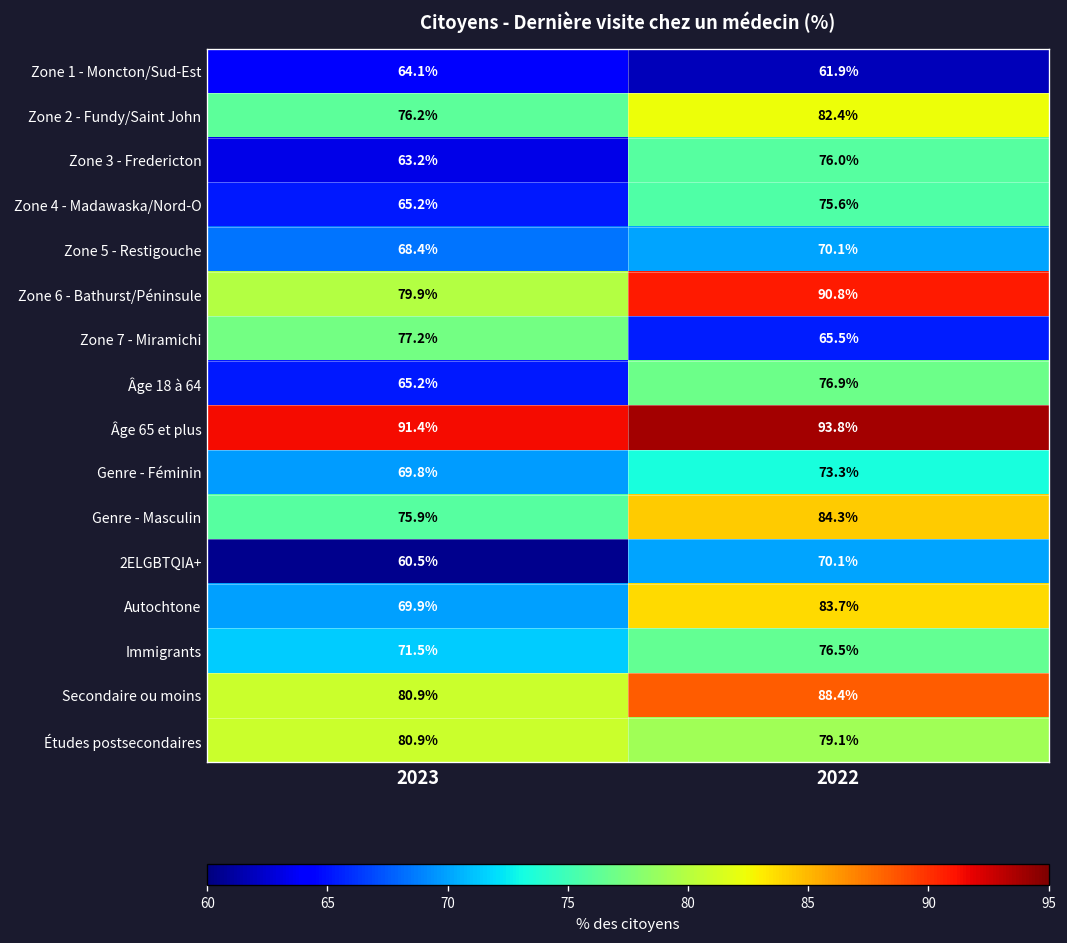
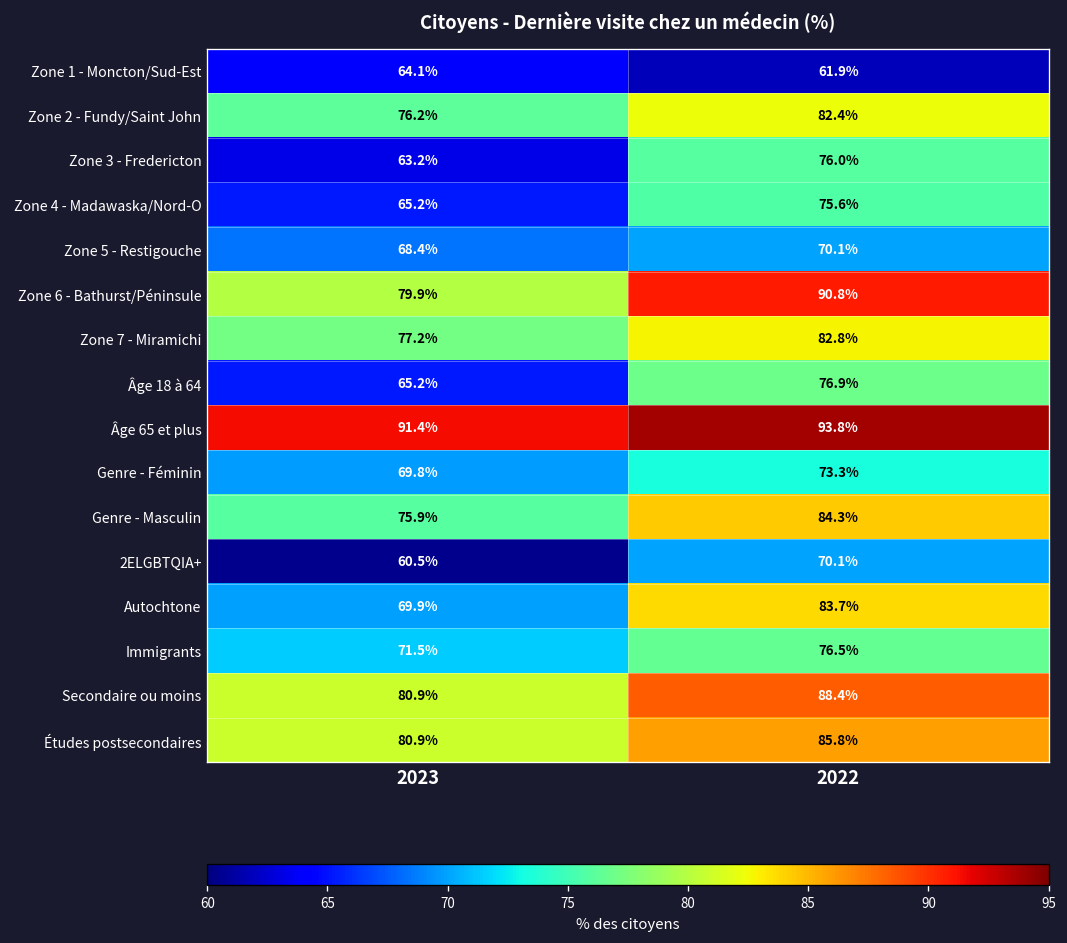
  {
    "Zone 1 - Moncton/Sud-Est": {
      "2023": "64.1%",
      "2022": "61.9%"
    },
    "Zone 2 - Fundy/Saint John": {
      "2023": "76.2%",
      "2022": "82.4%"
    },
    "Zone 3 - Fredericton": {
      "2023": "63.2%",
      "2022": "76.0%"
    },
    "Zone 4 - Madawaska/Nord-O": {
      "2023": "65.2%",
      "2022": "75.6%"
    },
    "Zone 5 - Restigouche": {
      "2023": "68.4%",
      "2022": "70.1%"
    },
    "Zone 6 - Bathurst/Péninsule": {
      "2023": "79.9%",
      "2022": "90.8%"
    },
    "Zone 7 - Miramichi": {
      "2023": "77.2%",
-     "2022": "65.5%"
+     "2022": "82.8%"
    },
    "Âge 18 à 64": {
      "2023": "65.2%",
      "2022": "76.9%"
    },
    "Âge 65 et plus": {
      "2023": "91.4%",
      "2022": "93.8%"
    },
    "Genre - Féminin": {
      "2023": "69.8%",
      "2022": "73.3%"
    },
    "Genre - Masculin": {
      "2023": "75.9%",
      "2022": "84.3%"
    },
    "2ELGBTQIA+": {
      "2023": "60.5%",
      "2022": "70.1%"
    },
    "Autochtone": {
      "2023": "69.9%",
      "2022": "83.7%"
    },
    "Immigrants": {
      "2023": "71.5%",
      "2022": "76.5%"
    },
    "Secondaire ou moins": {
      "2023": "80.9%",
      "2022": "88.4%"
    },
    "Études postsecondaires": {
      "2023": "80.9%",
-     "2022": "79.1%"
+     "2022": "85.8%"
    }
  }
